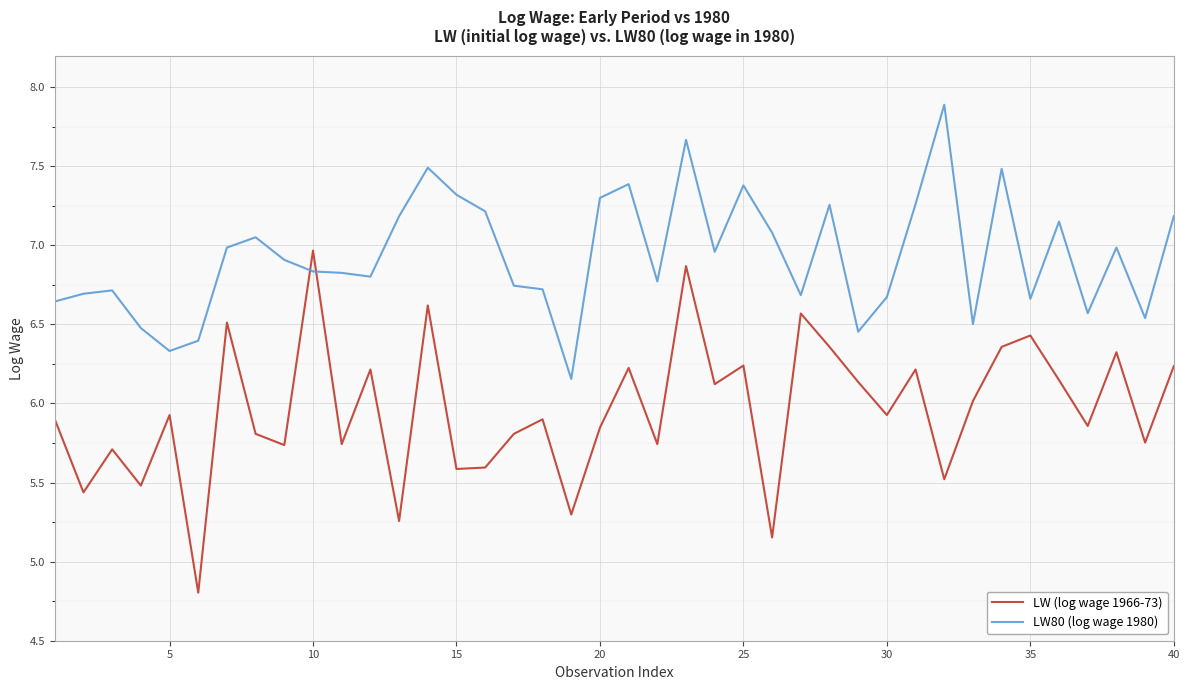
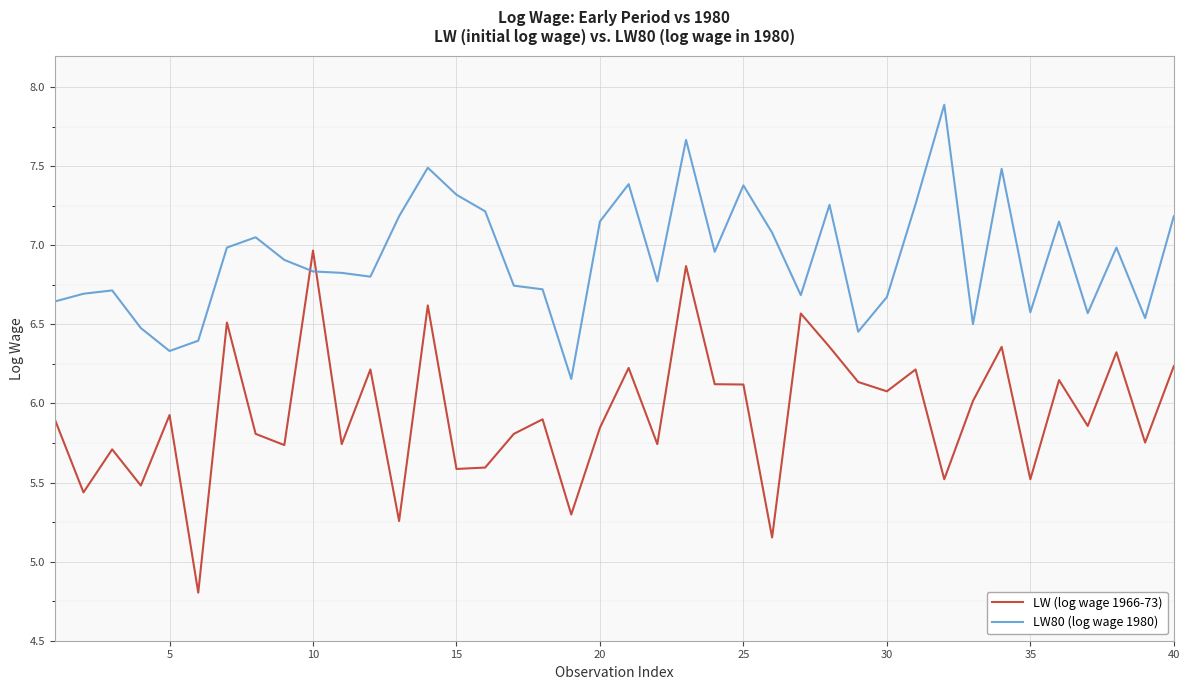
  {
    "LW (log wage 1966-73)": {
      "5": 5.93,
      "10": 6.97,
      "15": 5.59,
      "20": 5.85,
-     "25": 6.24,
-     "30": 5.93,
-     "35": 6.43,
+     "25": 6.12,
+     "30": 6.08,
+     "35": 5.52,
      "40": 6.24
    },
    "LW80 (log wage 1980)": {
      "5": 6.33,
      "10": 6.84,
      "15": 7.32,
-     "20": 7.30,
+     "20": 7.15,
      "25": 7.38,
      "30": 6.67,
-     "35": 6.66,
+     "35": 6.58,
      "40": 7.18
    }
  }
